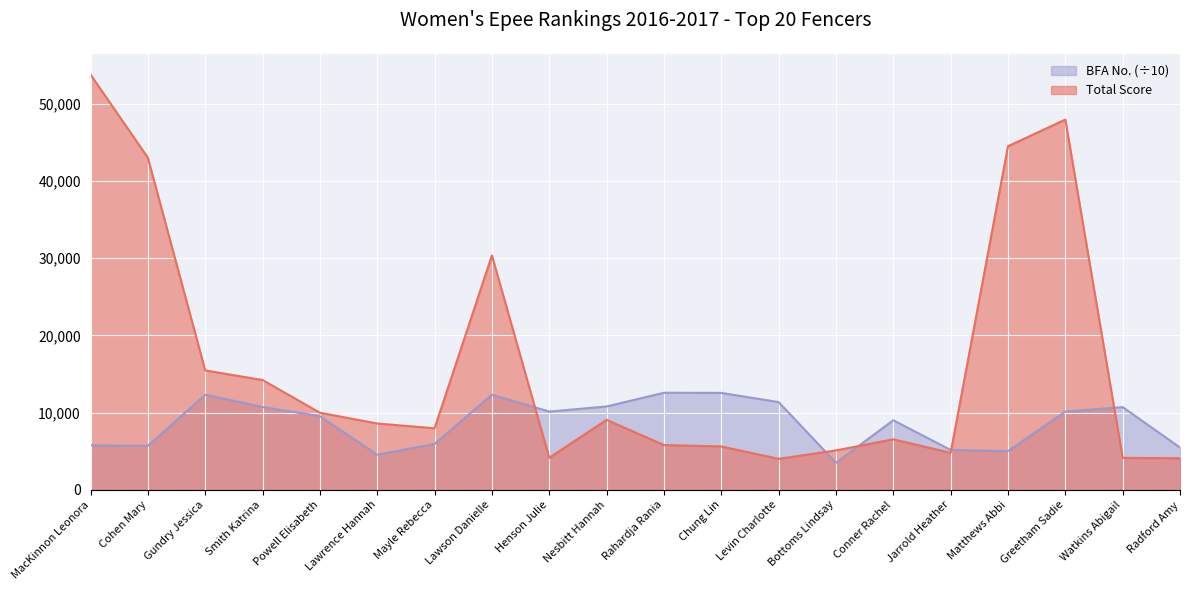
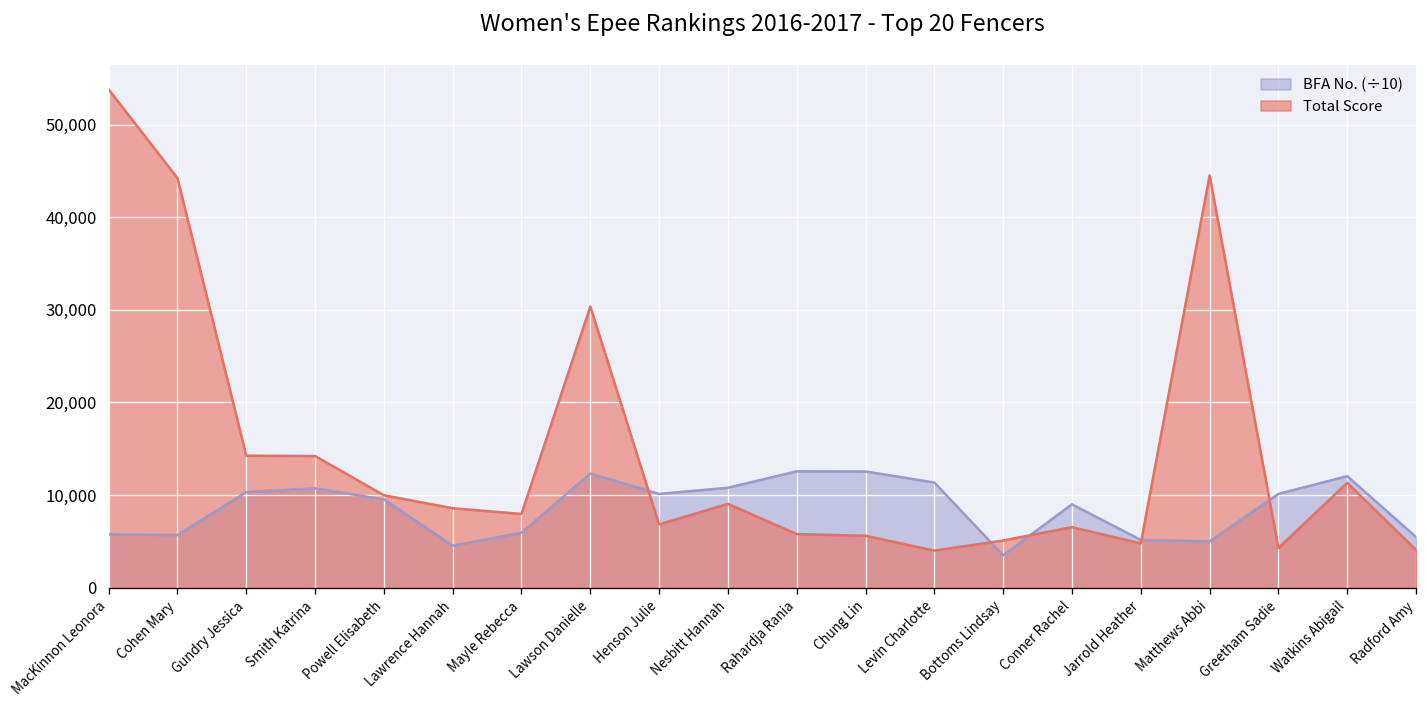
  {
    "BFA No. (÷10)": {
      "MacKinnon Leonora": "6,000",
      "Cohen Mary": "6,000",
-     "Gundry Jessica": "12,000",
+     "Gundry Jessica": "10,000",
      "Smith Katrina": "11,000",
      "Powell Elisabeth": "10,000",
      "Lawrence Hannah": "5,000",
      "Mayle Rebecca": "6,000",
      "Lawson Danielle": "12,000",
      "Henson Julie": "10,000",
      "Nesbitt Hannah": "11,000",
      "Rahardja Rania": "13,000",
      "Chung Lin": "13,000",
      "Levin Charlotte": "11,000",
      "Bottoms Lindsay": "3,000",
      "Conner Rachel": "9,000",
      "Jarrold Heather": "5,000",
      "Matthews Abbi": "5,000",
      "Greetham Sadie": "10,000",
-     "Watkins Abigail": "11,000",
+     "Watkins Abigail": "12,000",
      "Radford Amy": "5,000"
    },
    "Total Score": {
      "MacKinnon Leonora": "54,000",
-     "Cohen Mary": "43,000",
-     "Gundry Jessica": "15,000",
+     "Cohen Mary": "44,000",
+     "Gundry Jessica": "14,000",
      "Smith Katrina": "14,000",
      "Powell Elisabeth": "10,000",
      "Lawrence Hannah": "9,000",
      "Mayle Rebecca": "8,000",
      "Lawson Danielle": "30,000",
-     "Henson Julie": "4,000",
+     "Henson Julie": "7,000",
      "Nesbitt Hannah": "9,000",
      "Rahardja Rania": "6,000",
      "Chung Lin": "6,000",
      "Levin Charlotte": "4,000",
      "Bottoms Lindsay": "5,000",
      "Conner Rachel": "7,000",
      "Jarrold Heather": "5,000",
      "Matthews Abbi": "45,000",
-     "Greetham Sadie": "48,000",
-     "Watkins Abigail": "4,000",
+     "Greetham Sadie": "4,000",
+     "Watkins Abigail": "11,000",
      "Radford Amy": "4,000"
    }
  }
